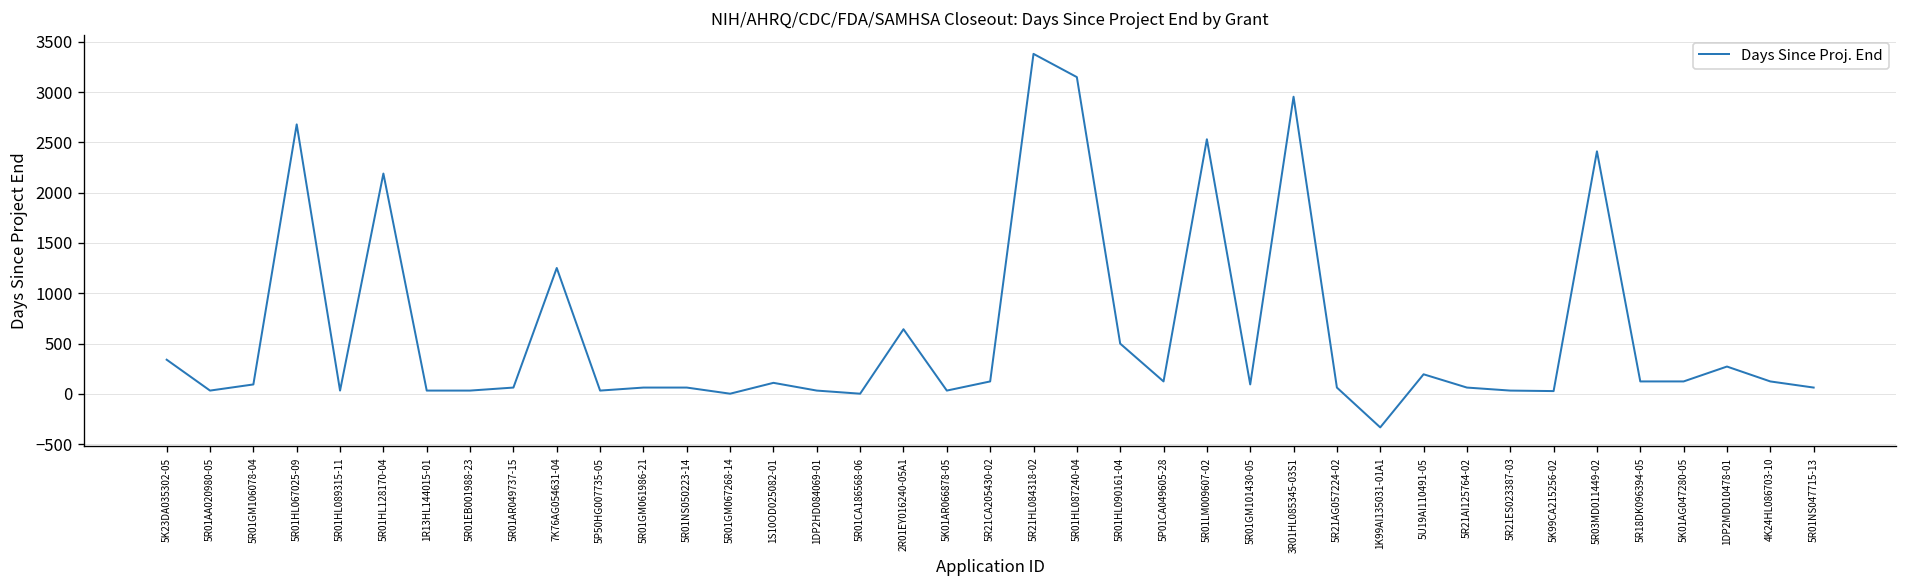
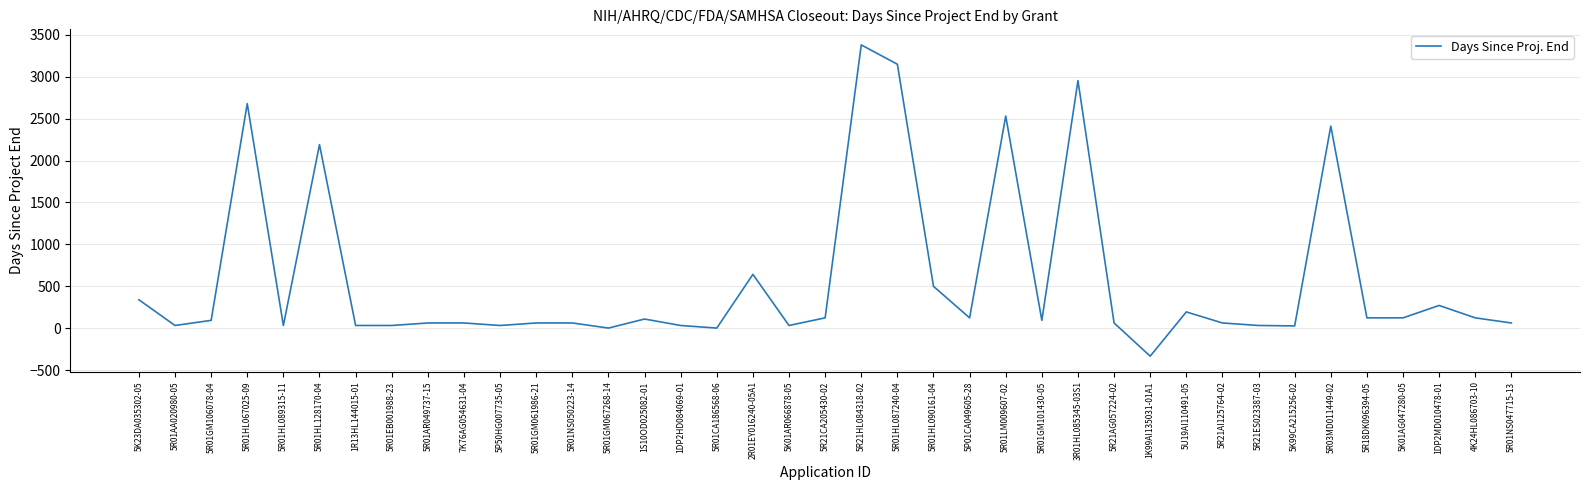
  {
    "5K23DA035302-05": 300,
    "5R01AA020980-05": 0,
    "5R01GM106078-04": 100,
    "5R01HL067025-09": 2700,
    "5R01HL089315-11": 0,
    "5R01HL128170-04": 2200,
    "1R13HL144015-01": 0,
    "5R01EB001988-23": 0,
    "5R01AR049737-15": 100,
-   "7K76AG054631-04": 1300,
+   "7K76AG054631-04": 100,
    "5P50HG007735-05": 0,
    "5R01GM061986-21": 100,
    "5R01NS050223-14": 100,
    "5R01GM067268-14": 0,
    "1S10OD025082-01": 100,
    "1DP2HD084069-01": 0,
    "5R01CA186568-06": 0,
    "2R01EY016240-05A1": 600,
    "5K01AR066878-05": 0,
    "5R21CA205430-02": 100,
    "5R21HL084318-02": 3400,
    "5R01HL087240-04": 3100,
    "5R01HL090161-04": 500,
    "5P01CA049605-28": 100,
    "5R01LM009607-02": 2500,
    "5R01GM101430-05": 100,
    "3R01HL085345-03S1": 3000,
    "5R21AG057224-02": 100,
    "1K99AI135031-01A1": -300,
    "5U19AI110491-05": 200,
    "5R21AI125764-02": 100,
    "5R21ES023387-03": 0,
    "5K99CA215256-02": 0,
    "5R03MD011449-02": 2400,
    "5R18DK096394-05": 100,
    "5K01AG047280-05": 100,
    "1DP2MD010478-01": 300,
    "4K24HL086703-10": 100,
    "5R01NS047715-13": 100
  }
